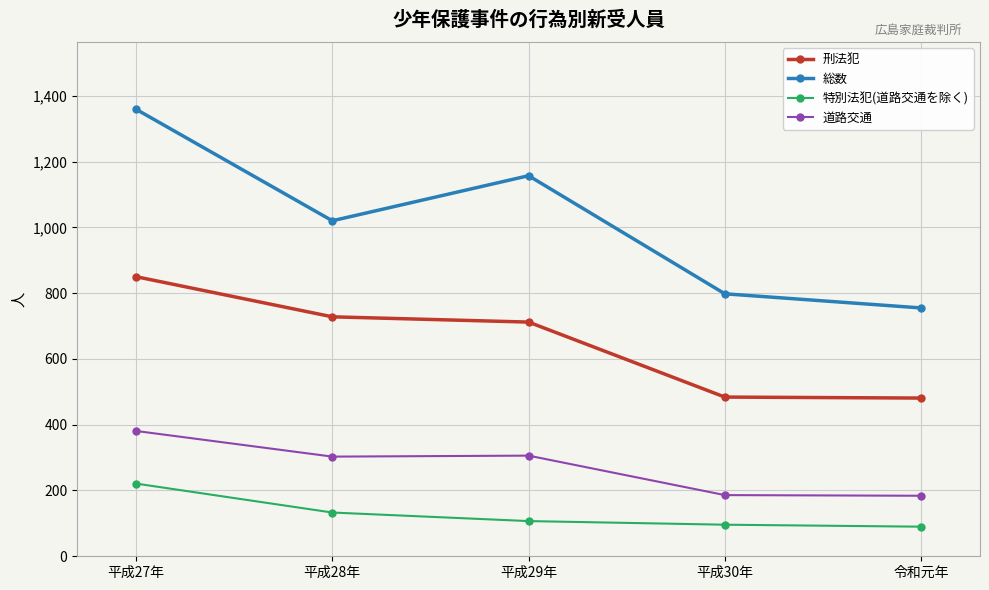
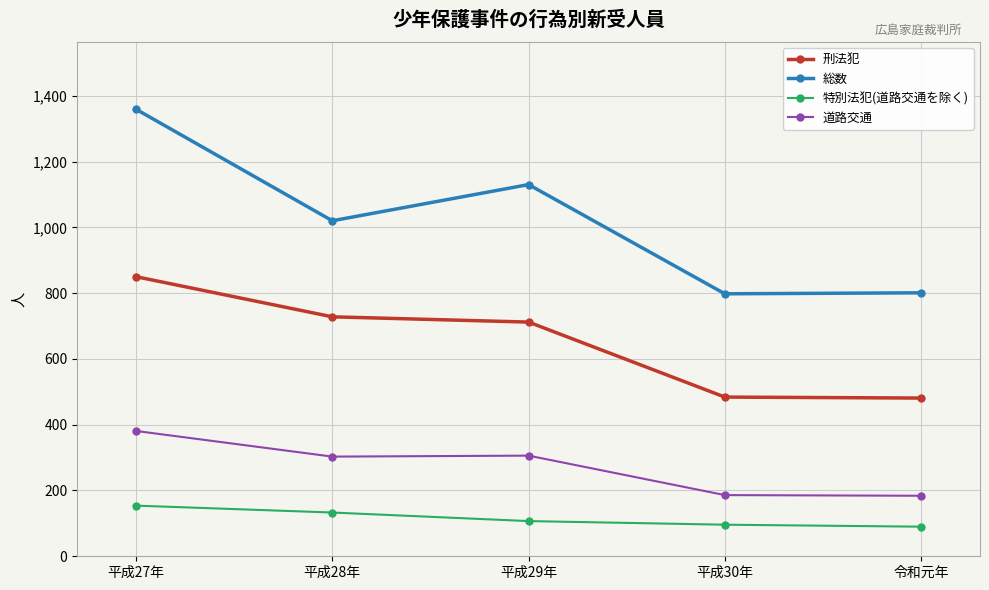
  {
    "刑法犯": {
      "平成27年": "850",
      "平成28年": "730",
      "平成29年": "710",
      "平成30年": "480",
      "令和元年": "480"
    },
    "総数": {
      "平成27年": "1,360",
      "平成28年": "1,020",
-     "平成29年": "1,160",
+     "平成29年": "1,130",
      "平成30年": "800",
-     "令和元年": "760"
+     "令和元年": "800"
    },
    "特別法犯(道路交通を除く)": {
-     "平成27年": "220",
+     "平成27年": "150",
      "平成28年": "130",
      "平成29年": "110",
      "平成30年": "100",
      "令和元年": "90"
    },
    "道路交通": {
      "平成27年": "380",
      "平成28年": "300",
      "平成29年": "310",
      "平成30年": "190",
      "令和元年": "180"
    }
  }
